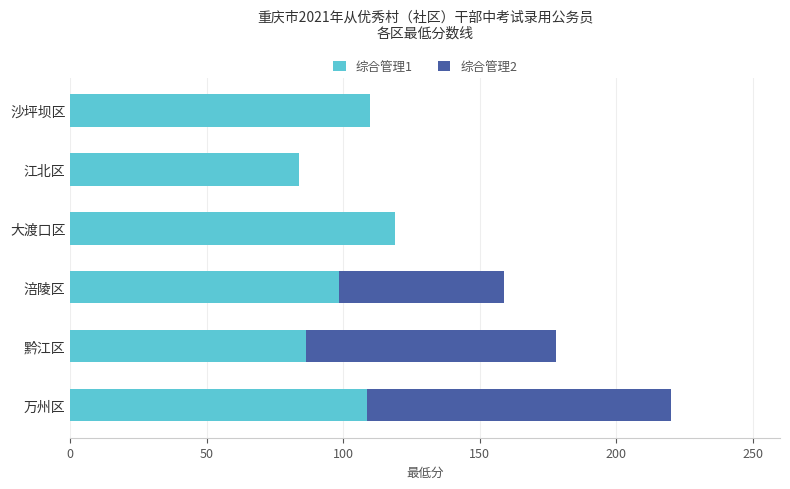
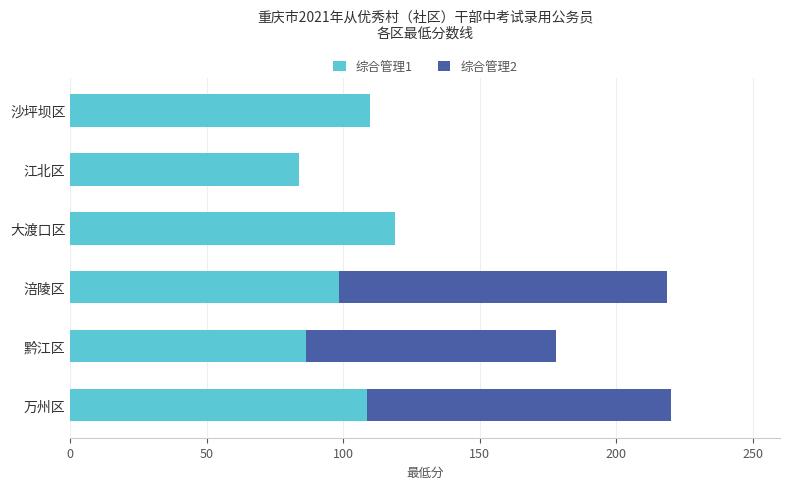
  {
    "综合管理1": {
      "沙坪坝区": 110,
      "江北区": 84,
      "大渡口区": 119,
      "涪陵区": 99,
      "黔江区": 87,
      "万州区": 109
    },
    "综合管理2": {
      "沙坪坝区": 0,
      "江北区": 0,
      "大渡口区": 0,
-     "涪陵区": 60,
+     "涪陵区": 120,
      "黔江区": 91,
      "万州区": 111
    }
  }
